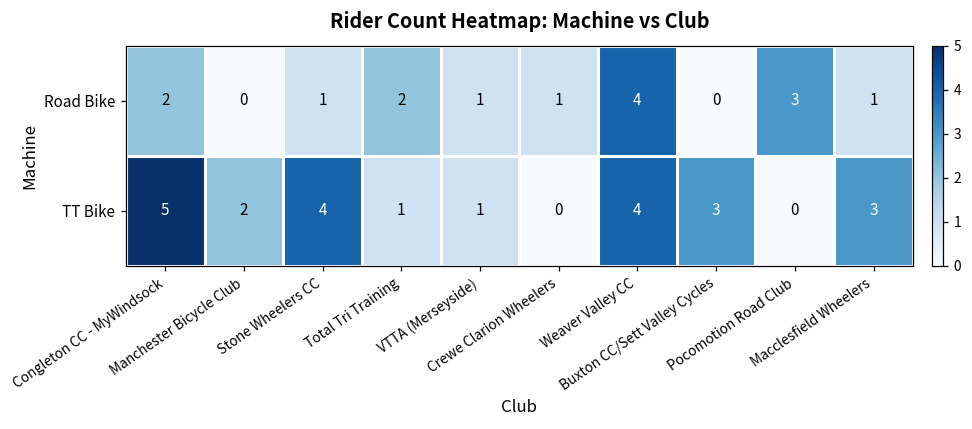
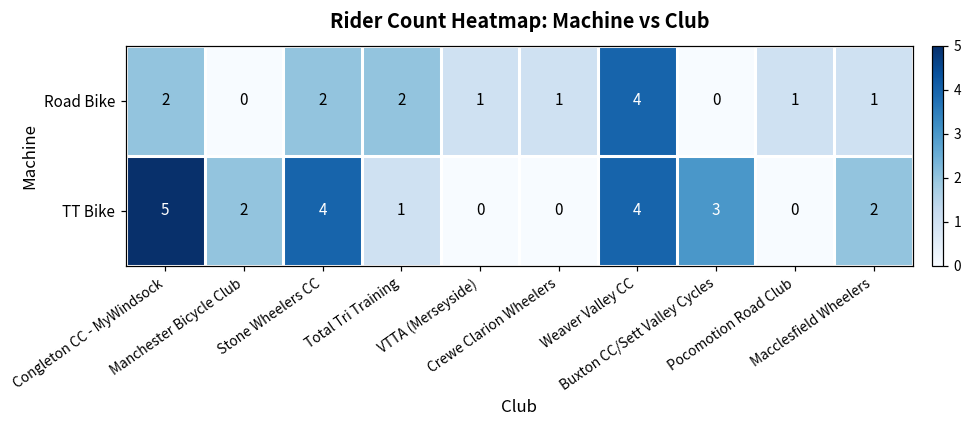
  {
    "Road Bike": {
      "Congleton CC - MyWindsock": 2,
      "Manchester Bicycle Club": 0,
-     "Stone Wheelers CC": 1,
+     "Stone Wheelers CC": 2,
      "Total Tri Training": 2,
      "VTTA (Merseyside)": 1,
      "Crewe Clarion Wheelers": 1,
      "Weaver Valley CC": 4,
      "Buxton CC/Sett Valley Cycles": 0,
-     "Pocomotion Road Club": 3,
+     "Pocomotion Road Club": 1,
      "Macclesfield Wheelers": 1
    },
    "TT Bike": {
      "Congleton CC - MyWindsock": 5,
      "Manchester Bicycle Club": 2,
      "Stone Wheelers CC": 4,
      "Total Tri Training": 1,
-     "VTTA (Merseyside)": 1,
+     "VTTA (Merseyside)": 0,
      "Crewe Clarion Wheelers": 0,
      "Weaver Valley CC": 4,
      "Buxton CC/Sett Valley Cycles": 3,
      "Pocomotion Road Club": 0,
-     "Macclesfield Wheelers": 3
+     "Macclesfield Wheelers": 2
    }
  }
